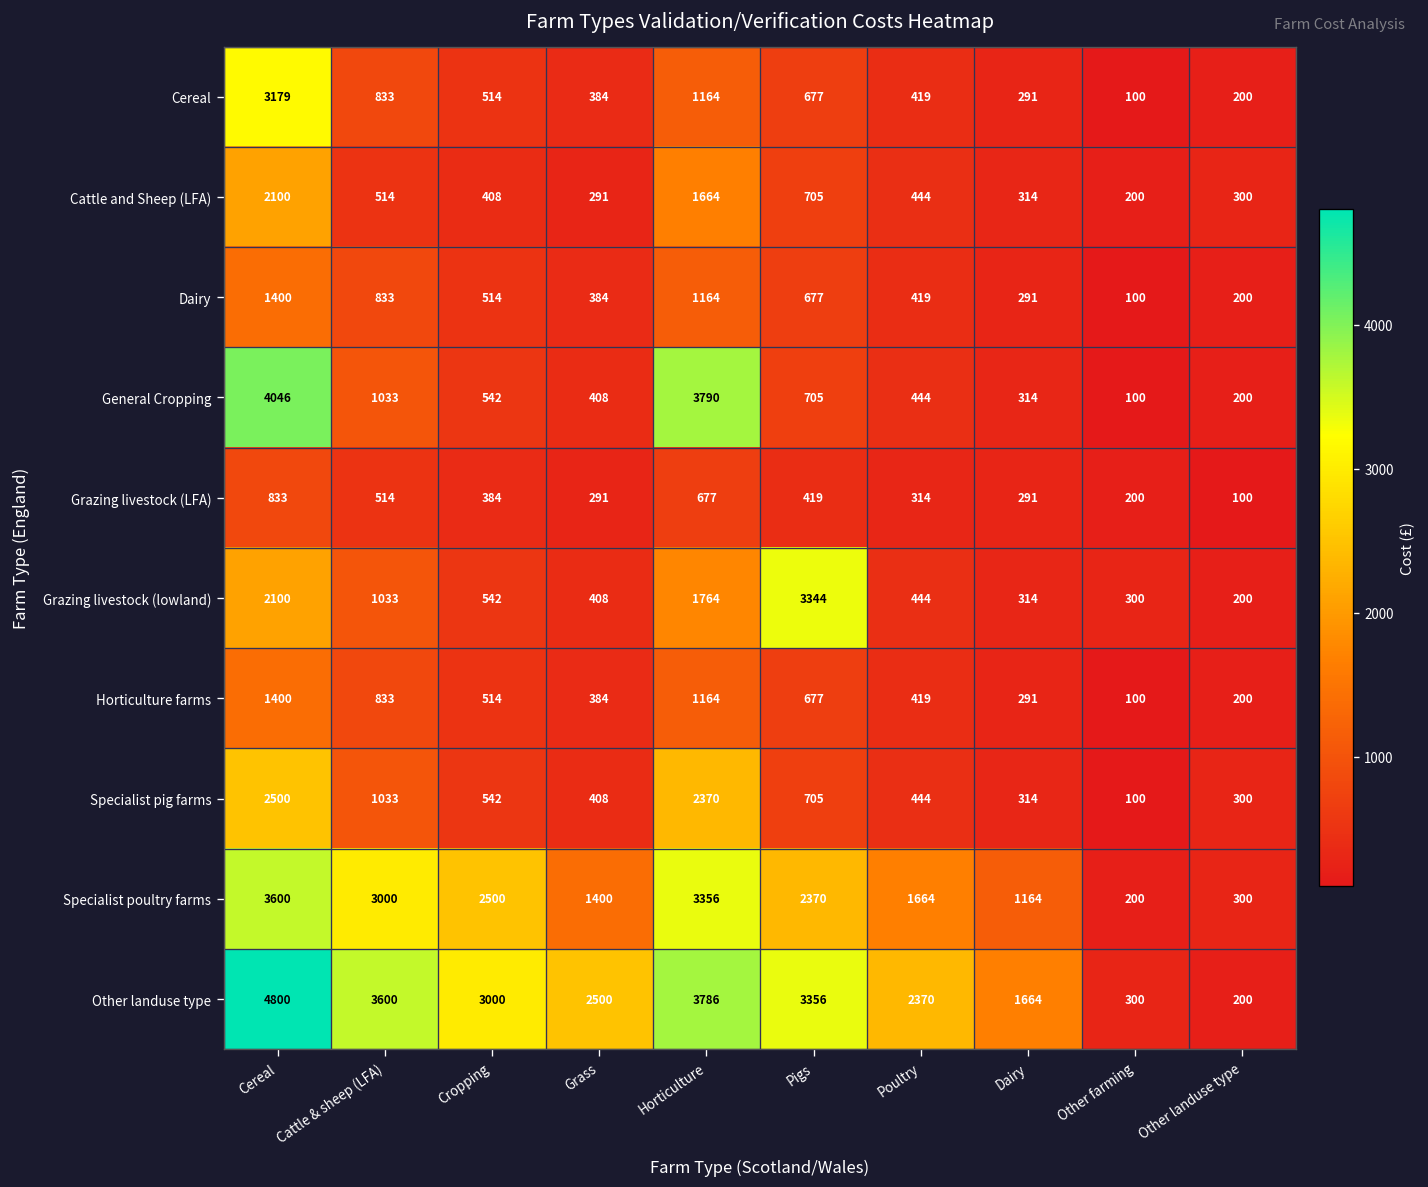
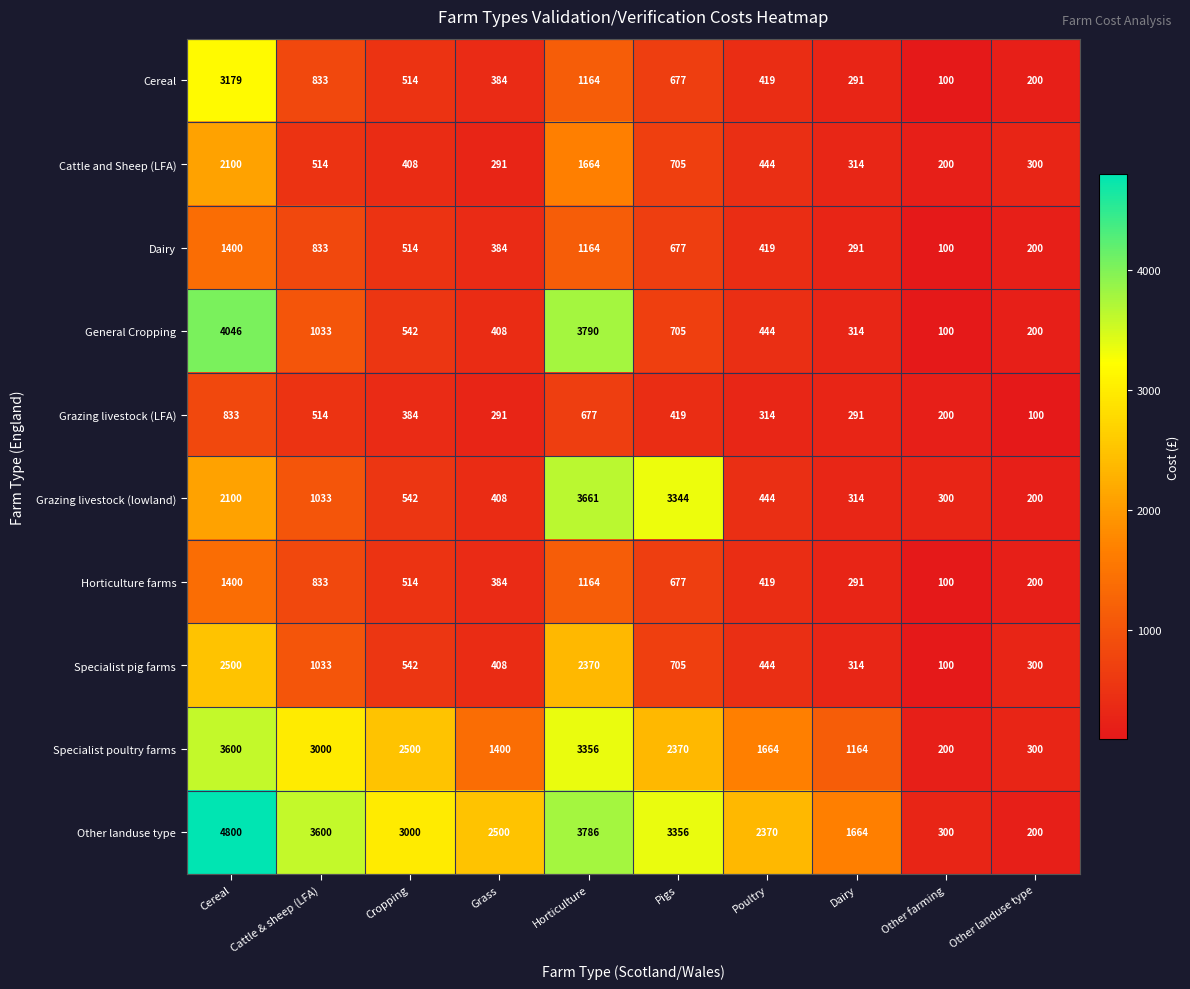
  {
    "Cereal": {
      "Cereal": 3179,
      "Cattle & sheep (LFA)": 833,
      "Cropping": 514,
      "Grass": 384,
      "Horticulture": 1164,
      "Pigs": 677,
      "Poultry": 419,
      "Dairy": 291,
      "Other farming": 100,
      "Other landuse type": 200
    },
    "Cattle and Sheep (LFA)": {
      "Cereal": 2100,
      "Cattle & sheep (LFA)": 514,
      "Cropping": 408,
      "Grass": 291,
      "Horticulture": 1664,
      "Pigs": 705,
      "Poultry": 444,
      "Dairy": 314,
      "Other farming": 200,
      "Other landuse type": 300
    },
    "Dairy": {
      "Cereal": 1400,
      "Cattle & sheep (LFA)": 833,
      "Cropping": 514,
      "Grass": 384,
      "Horticulture": 1164,
      "Pigs": 677,
      "Poultry": 419,
      "Dairy": 291,
      "Other farming": 100,
      "Other landuse type": 200
    },
    "General Cropping": {
      "Cereal": 4046,
      "Cattle & sheep (LFA)": 1033,
      "Cropping": 542,
      "Grass": 408,
      "Horticulture": 3790,
      "Pigs": 705,
      "Poultry": 444,
      "Dairy": 314,
      "Other farming": 100,
      "Other landuse type": 200
    },
    "Grazing livestock (LFA)": {
      "Cereal": 833,
      "Cattle & sheep (LFA)": 514,
      "Cropping": 384,
      "Grass": 291,
      "Horticulture": 677,
      "Pigs": 419,
      "Poultry": 314,
      "Dairy": 291,
      "Other farming": 200,
      "Other landuse type": 100
    },
    "Grazing livestock (lowland)": {
      "Cereal": 2100,
      "Cattle & sheep (LFA)": 1033,
      "Cropping": 542,
      "Grass": 408,
-     "Horticulture": 1764,
+     "Horticulture": 3661,
      "Pigs": 3344,
      "Poultry": 444,
      "Dairy": 314,
      "Other farming": 300,
      "Other landuse type": 200
    },
    "Horticulture farms": {
      "Cereal": 1400,
      "Cattle & sheep (LFA)": 833,
      "Cropping": 514,
      "Grass": 384,
      "Horticulture": 1164,
      "Pigs": 677,
      "Poultry": 419,
      "Dairy": 291,
      "Other farming": 100,
      "Other landuse type": 200
    },
    "Specialist pig farms": {
      "Cereal": 2500,
      "Cattle & sheep (LFA)": 1033,
      "Cropping": 542,
      "Grass": 408,
      "Horticulture": 2370,
      "Pigs": 705,
      "Poultry": 444,
      "Dairy": 314,
      "Other farming": 100,
      "Other landuse type": 300
    },
    "Specialist poultry farms": {
      "Cereal": 3600,
      "Cattle & sheep (LFA)": 3000,
      "Cropping": 2500,
      "Grass": 1400,
      "Horticulture": 3356,
      "Pigs": 2370,
      "Poultry": 1664,
      "Dairy": 1164,
      "Other farming": 200,
      "Other landuse type": 300
    },
    "Other landuse type": {
      "Cereal": 4800,
      "Cattle & sheep (LFA)": 3600,
      "Cropping": 3000,
      "Grass": 2500,
      "Horticulture": 3786,
      "Pigs": 3356,
      "Poultry": 2370,
      "Dairy": 1664,
      "Other farming": 300,
      "Other landuse type": 200
    }
  }
